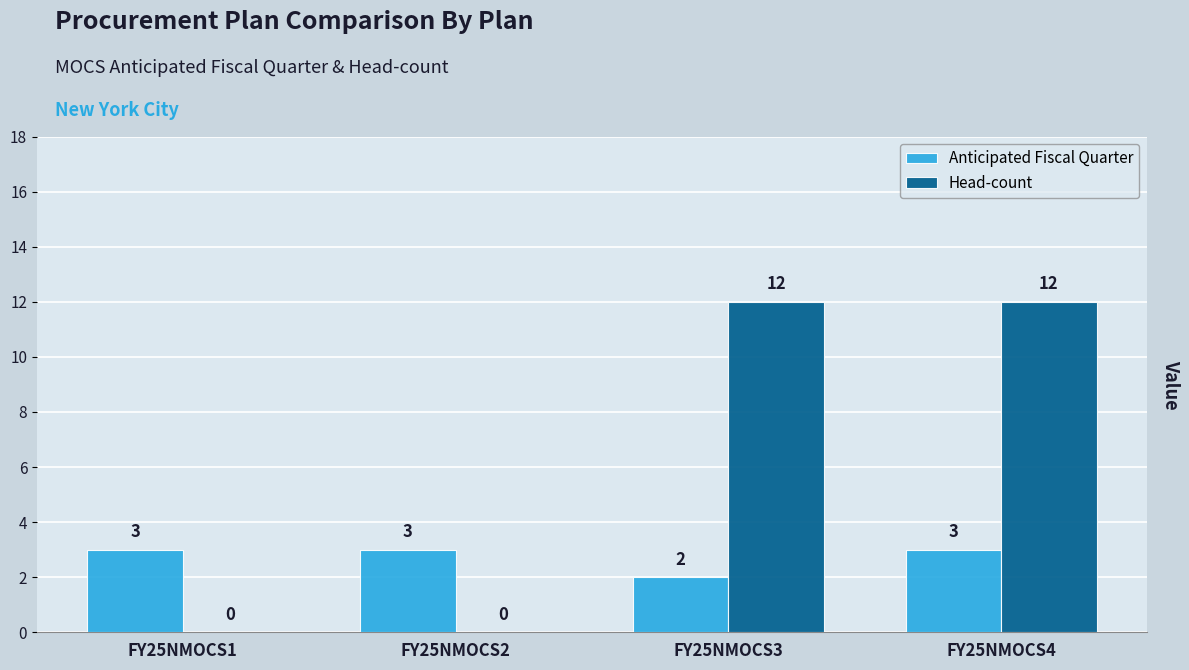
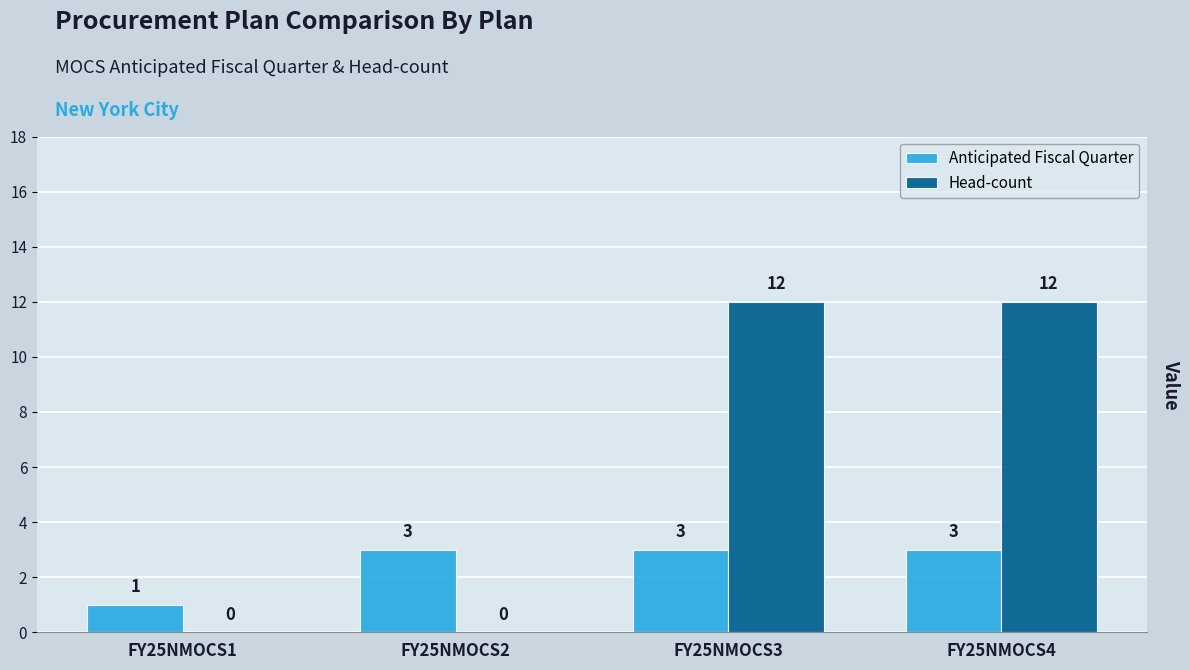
  {
    "Anticipated Fiscal Quarter": {
-     "FY25NMOCS1": 3,
+     "FY25NMOCS1": 1,
      "FY25NMOCS2": 3,
-     "FY25NMOCS3": 2,
+     "FY25NMOCS3": 3,
      "FY25NMOCS4": 3
    },
    "Head-count": {
      "FY25NMOCS1": 0,
      "FY25NMOCS2": 0,
      "FY25NMOCS3": 12,
      "FY25NMOCS4": 12
    }
  }
